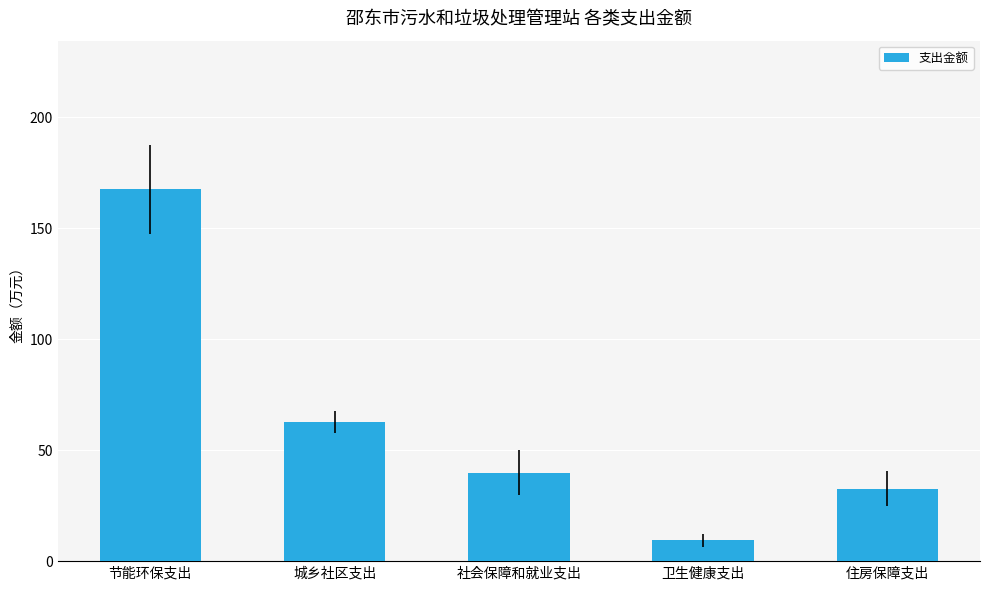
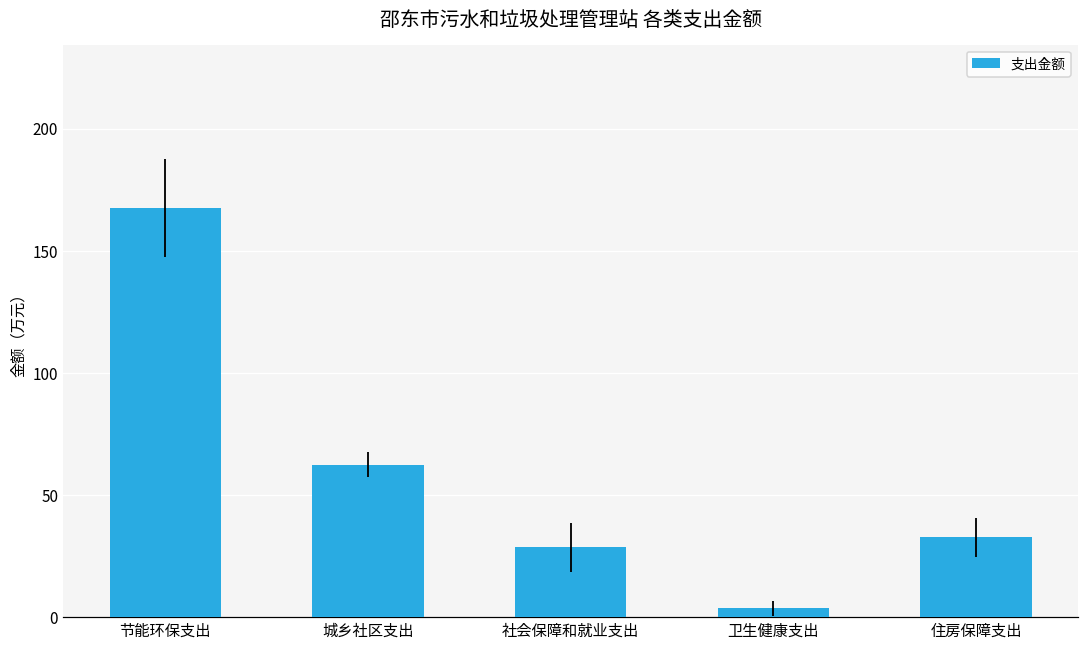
  {
    "节能环保支出": 167,
    "城乡社区支出": 63,
-   "社会保障和就业支出": 40,
-   "卫生健康支出": 9,
+   "社会保障和就业支出": 29,
+   "卫生健康支出": 4,
    "住房保障支出": 33
  }
